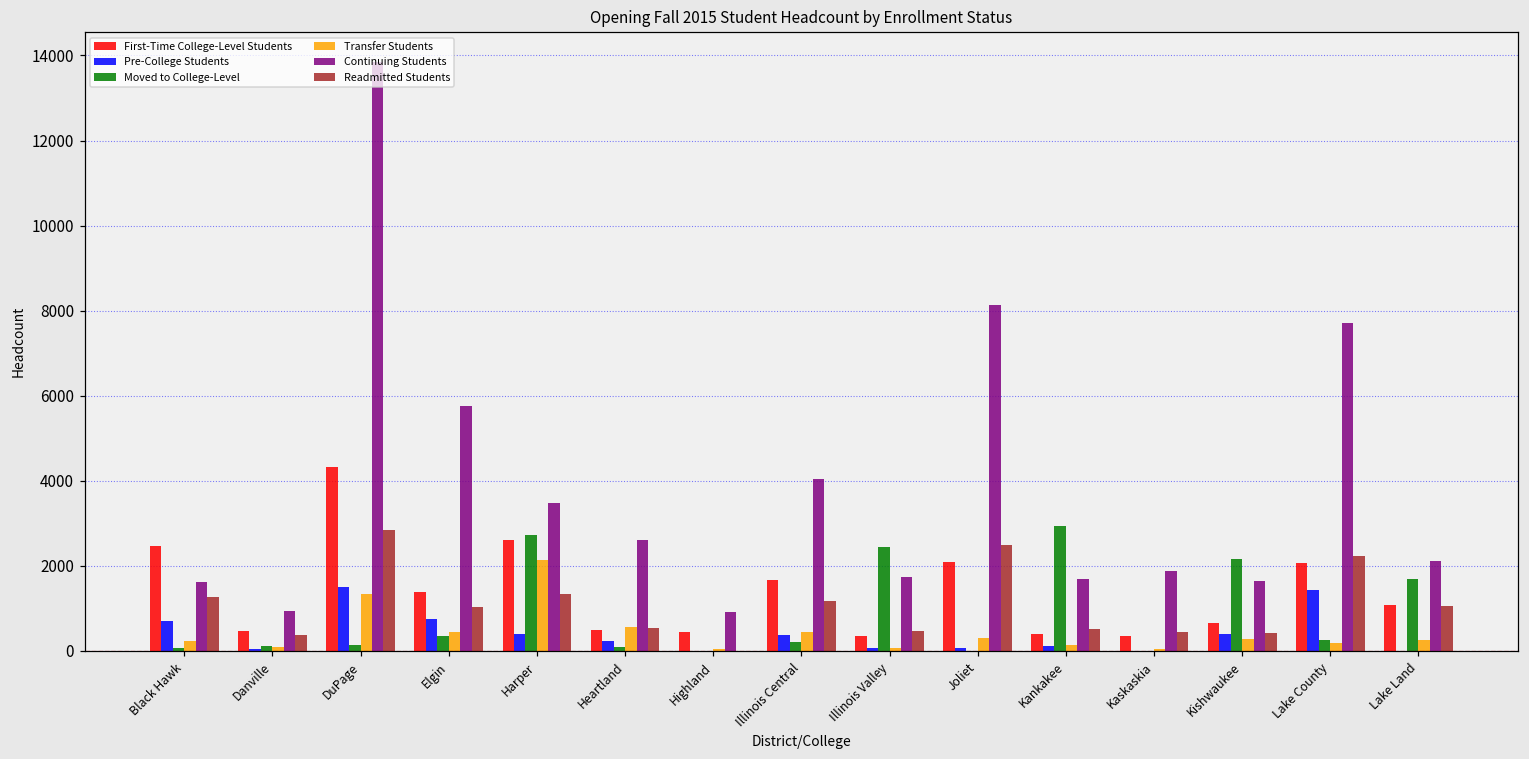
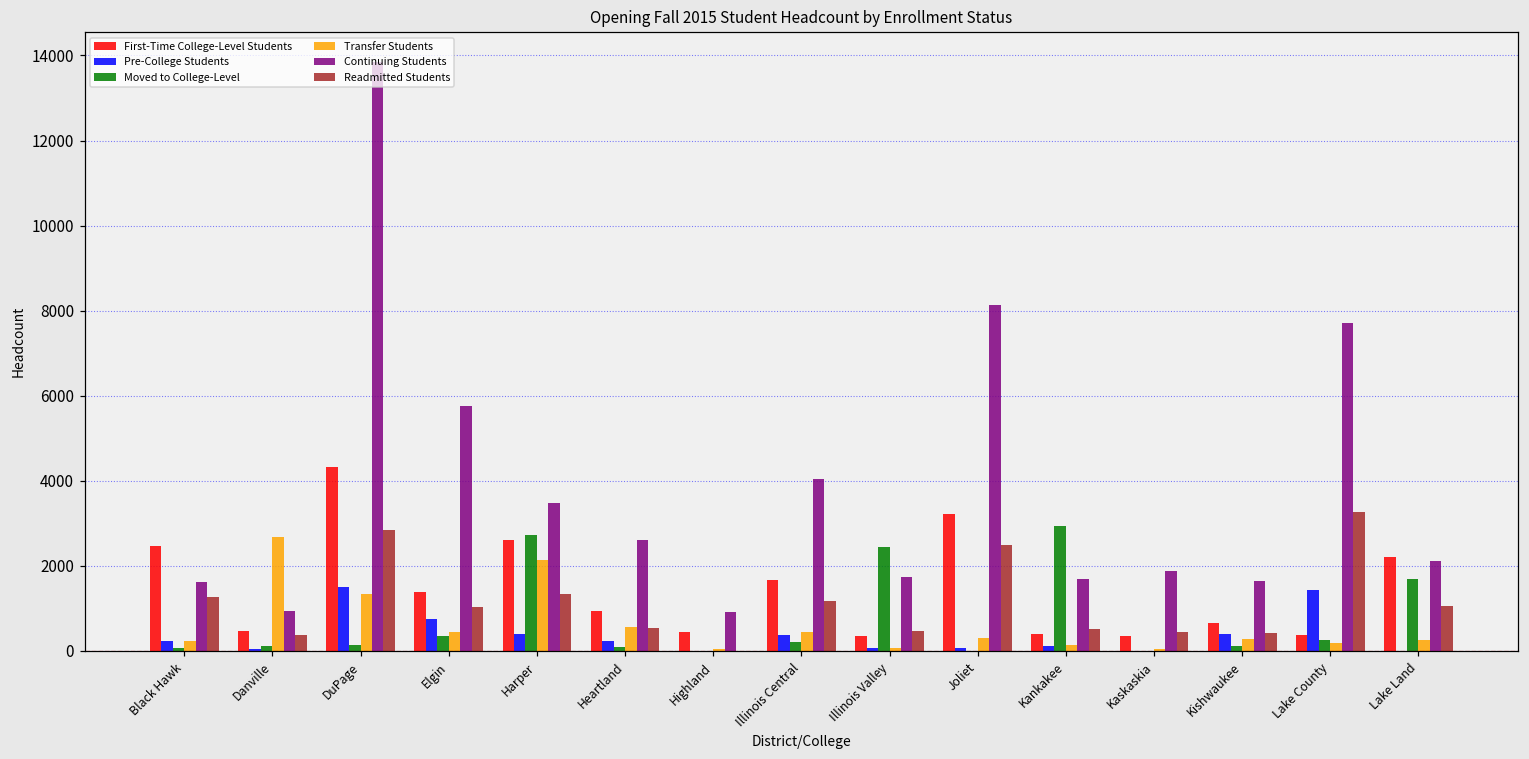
  {
    "First-Time College-Level Students": {
      "Black Hawk": 2500,
      "Danville": 500,
      "DuPage": 4300,
      "Elgin": 1400,
      "Harper": 2600,
-     "Heartland": 500,
+     "Heartland": 900,
      "Highland": 400,
      "Illinois Central": 1700,
      "Illinois Valley": 300,
-     "Joliet": 2100,
+     "Joliet": 3200,
      "Kankakee": 400,
      "Kaskaskia": 300,
      "Kishwaukee": 700,
-     "Lake County": 2100,
-     "Lake Land": 1100
+     "Lake County": 400,
+     "Lake Land": 2200
    },
    "Pre-College Students": {
-     "Black Hawk": 700,
+     "Black Hawk": 200,
      "DuPage": 1500,
      "Elgin": 800,
      "Harper": 400,
      "Heartland": 200,
      "Illinois Central": 400,
      "Kankakee": 100,
      "Kaskaskia": 0,
      "Kishwaukee": 400,
      "Lake County": 1400,
      "Lake Land": 0
    },
    "Moved to College-Level": {
      "Black Hawk": 100,
      "Danville": 100,
      "DuPage": 100,
      "Elgin": 300,
      "Harper": 2700,
      "Heartland": 100,
      "Highland": 0,
      "Illinois Central": 200,
      "Illinois Valley": 2500,
      "Joliet": 0,
      "Kankakee": 2900,
      "Kaskaskia": 0,
-     "Kishwaukee": 2200,
+     "Kishwaukee": 100,
      "Lake County": 300,
      "Lake Land": 1700
    },
    "Transfer Students": {
      "Black Hawk": 200,
-     "Danville": 100,
+     "Danville": 2700,
      "DuPage": 1300,
      "Elgin": 500,
      "Harper": 2100,
      "Heartland": 600,
      "Illinois Central": 400,
      "Illinois Valley": 100,
      "Joliet": 300,
      "Kankakee": 100,
      "Kishwaukee": 300,
      "Lake County": 200,
      "Lake Land": 200
    },
    "Continuing Students": {
      "Black Hawk": 1600,
      "Danville": 900,
      "Elgin": 5700,
      "Harper": 3500,
      "Heartland": 2600,
      "Highland": 900,
      "Illinois Central": 4100,
      "Illinois Valley": 1700,
      "Joliet": 8100,
      "Kankakee": 1700,
      "Kaskaskia": 1900,
      "Kishwaukee": 1600,
      "Lake County": 7700,
      "Lake Land": 2100
    },
    "Readmitted Students": {
      "Black Hawk": 1300,
      "Danville": 400,
      "DuPage": 2800,
      "Elgin": 1000,
      "Harper": 1300,
      "Heartland": 500,
      "Illinois Central": 1200,
      "Illinois Valley": 500,
      "Joliet": 2500,
      "Kankakee": 500,
      "Kaskaskia": 400,
      "Kishwaukee": 400,
-     "Lake County": 2200,
+     "Lake County": 3300,
      "Lake Land": 1100
    }
  }
